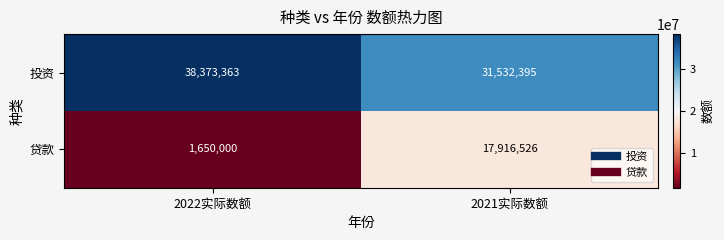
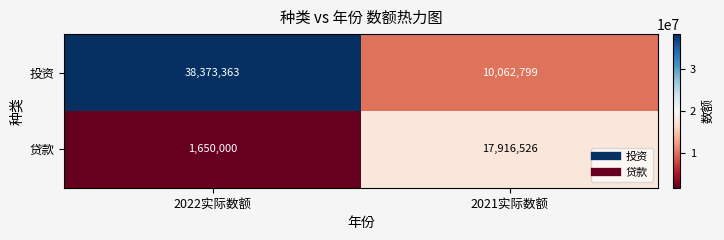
  {
    "投资": {
      "2022实际数额": "38,373,363",
-     "2021实际数额": "31,532,395"
+     "2021实际数额": "10,062,799"
    },
    "贷款": {
      "2022实际数额": "1,650,000",
      "2021实际数额": "17,916,526"
    }
  }
